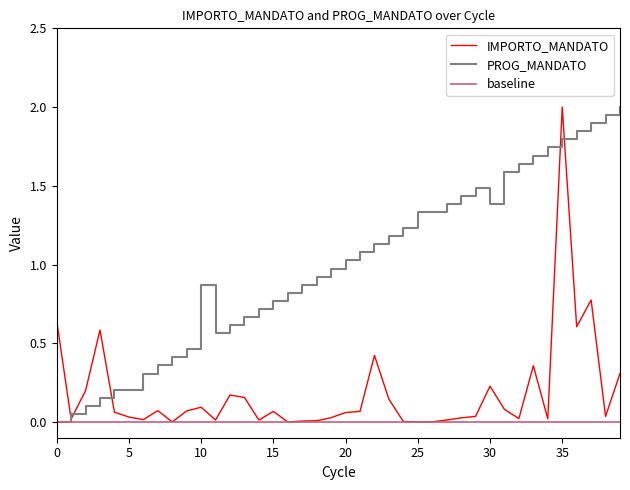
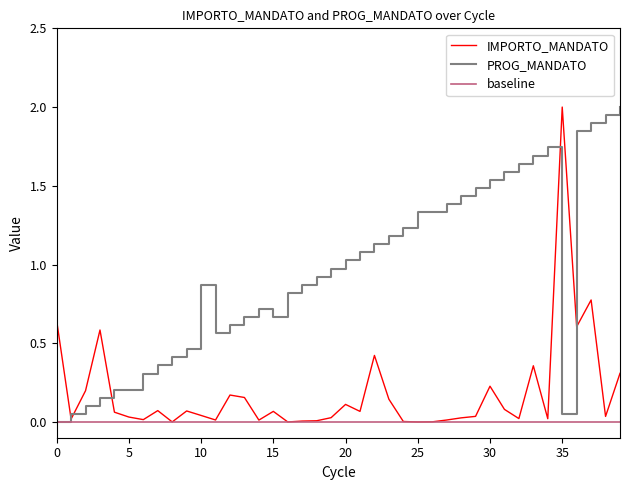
  {
    "IMPORTO_MANDATO": {
      "0": 0.64,
      "5": 0.03,
-     "10": 0.09,
+     "10": 0.04,
      "15": 0.07,
-     "20": 0.06,
+     "20": 0.11,
      "30": 0.23,
      "35": 2.00
    },
    "PROG_MANDATO": {
      "5": 0.21,
      "10": 0.87,
-     "15": 0.77,
+     "15": 0.67,
      "20": 1.03,
      "25": 1.33,
-     "30": 1.38,
-     "35": 1.79
+     "30": 1.54,
+     "35": 0.05
    },
    "baseline": {
      "5": 0.00,
      "10": 0.00,
      "15": 0.00,
      "20": 0.00,
      "30": 0.00,
      "35": 0.00
    }
  }
